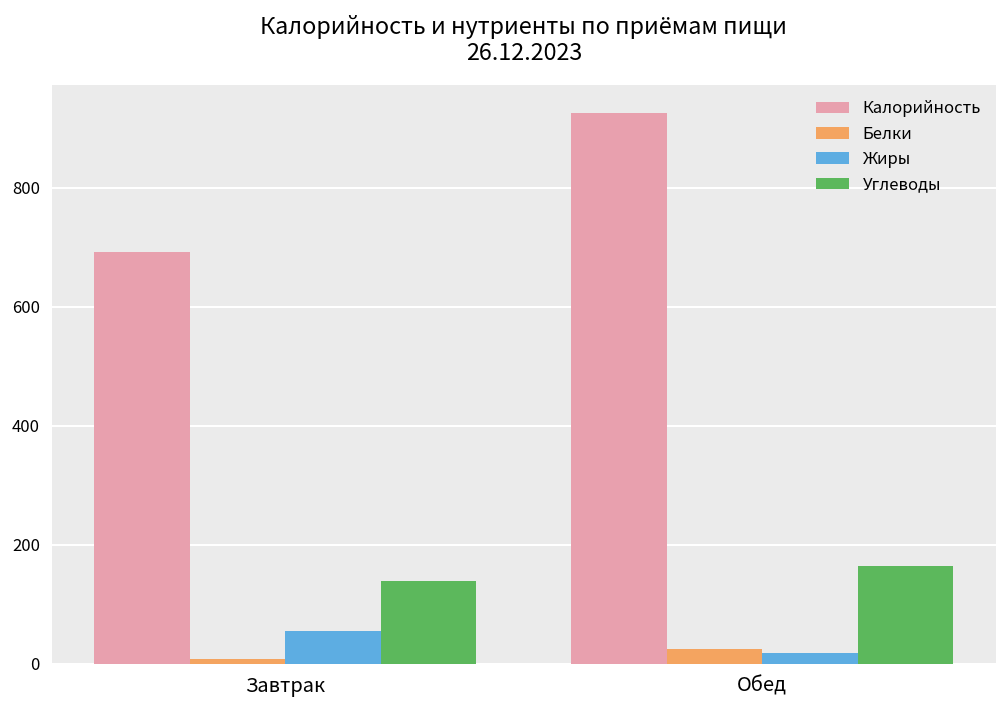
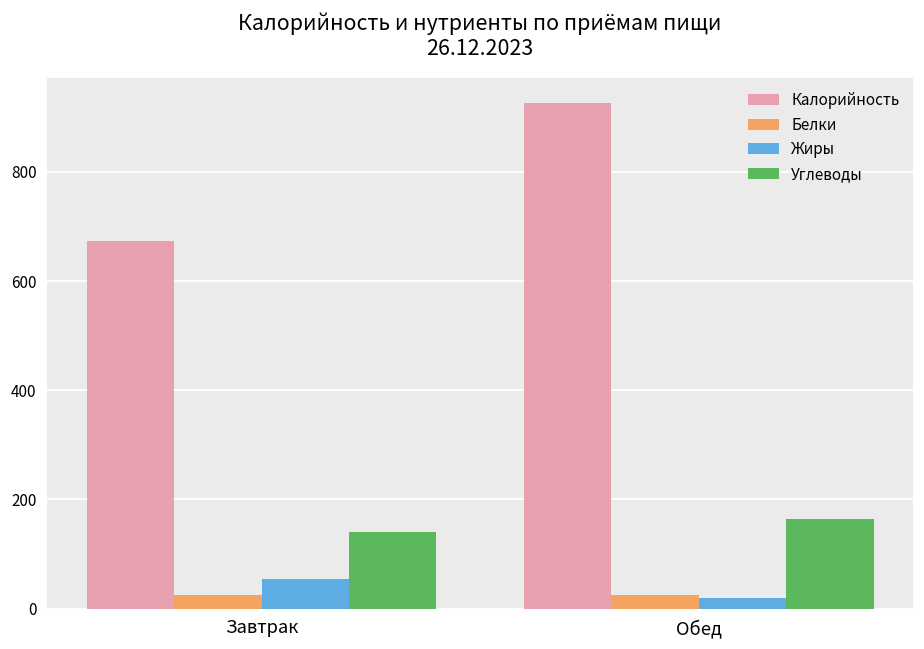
  {
    "Калорийность": {
-     "Завтрак": 690,
+     "Завтрак": 670,
      "Обед": 930
    },
    "Белки": {
-     "Завтрак": 10,
+     "Завтрак": 20,
      "Обед": 20
    },
    "Жиры": {
      "Завтрак": 50,
      "Обед": 20
    },
    "Углеводы": {
      "Завтрак": 140,
      "Обед": 160
    }
  }
